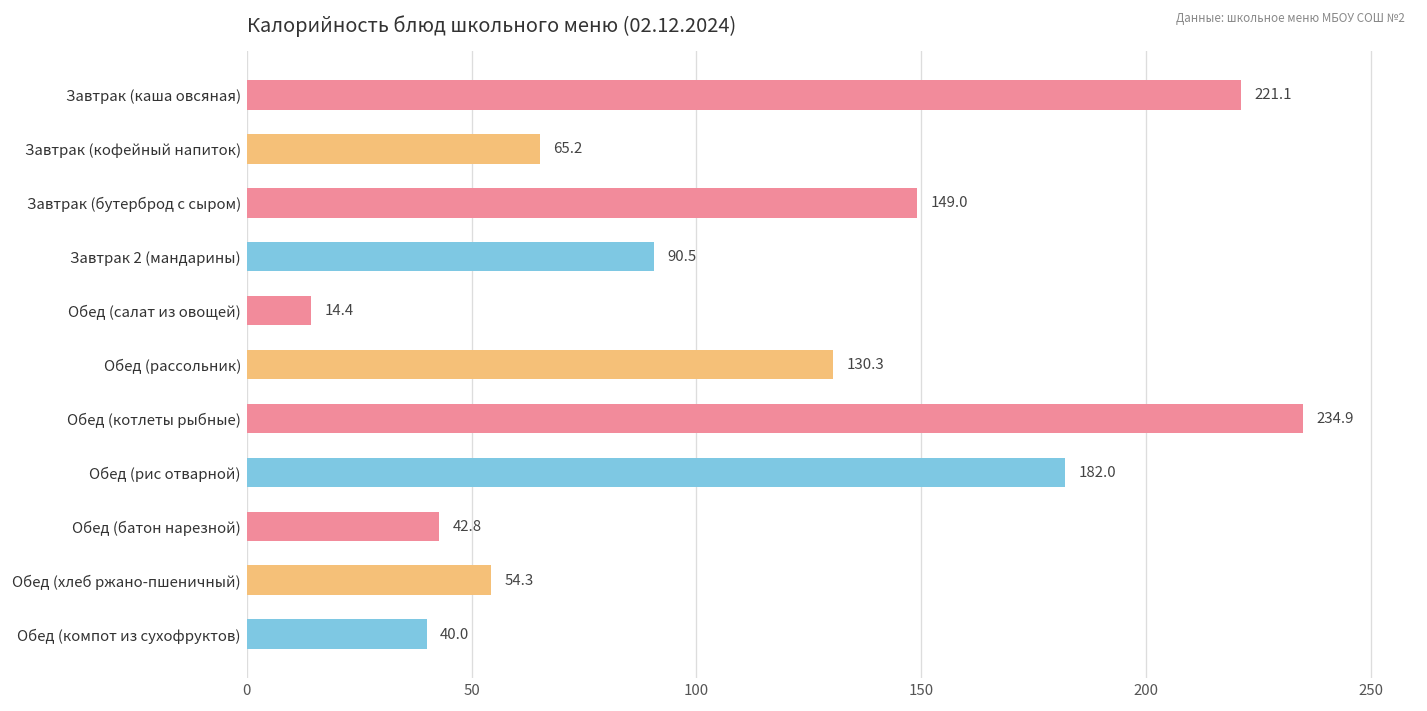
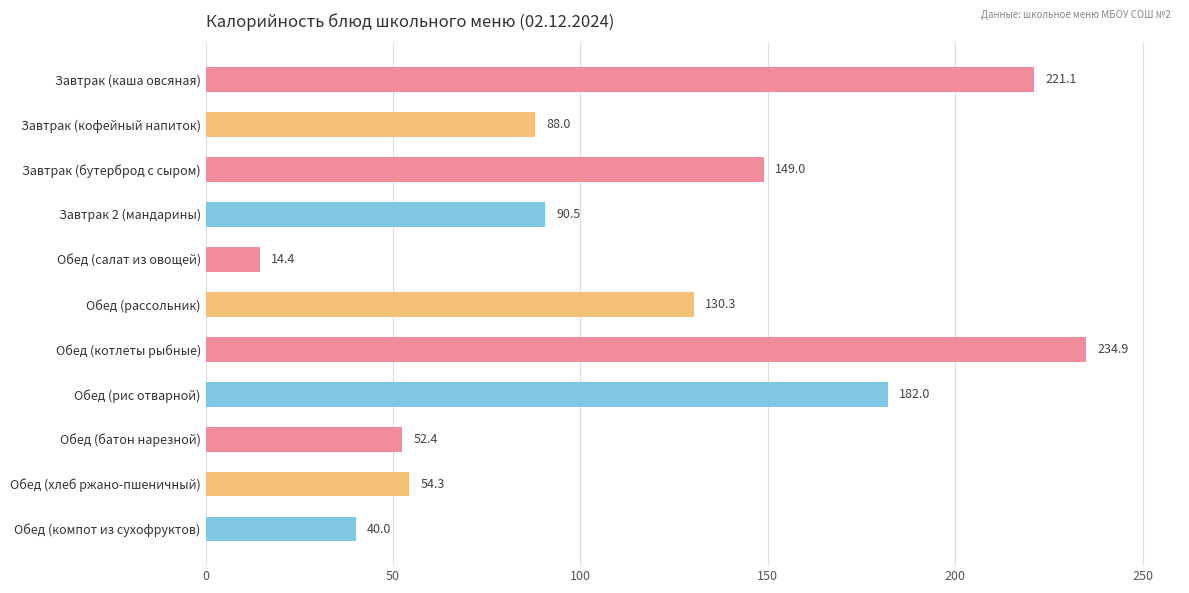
  {
    "Завтрак (каша овсяная)": 221.1,
-   "Завтрак (кофейный напиток)": 65.2,
+   "Завтрак (кофейный напиток)": 88.0,
    "Завтрак (бутерброд с сыром)": 149.0,
    "Завтрак 2 (мандарины)": 90.5,
    "Обед (салат из овощей)": 14.4,
    "Обед (рассольник)": 130.3,
    "Обед (котлеты рыбные)": 234.9,
    "Обед (рис отварной)": 182.0,
-   "Обед (батон нарезной)": 42.8,
+   "Обед (батон нарезной)": 52.4,
    "Обед (хлеб ржано-пшеничный)": 54.3,
    "Обед (компот из сухофруктов)": 40.0
  }
